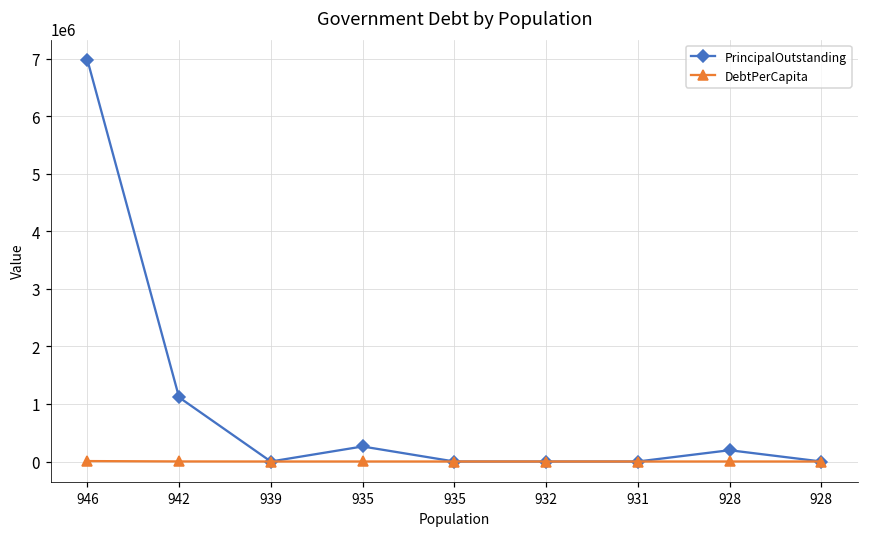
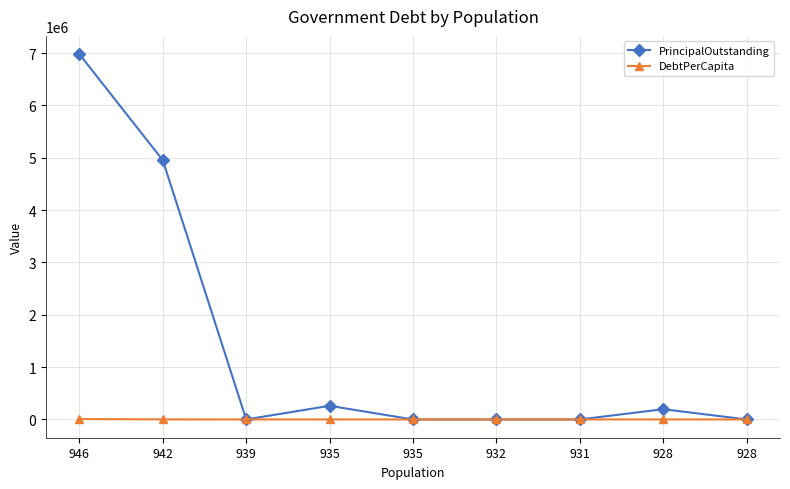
  {
    "PrincipalOutstanding": {
      "946": 7000000,
-     "942": 1100000
+     "942": 5000000
    },
    "DebtPerCapita": {
      "946": 0,
      "942": 0
    }
  }
